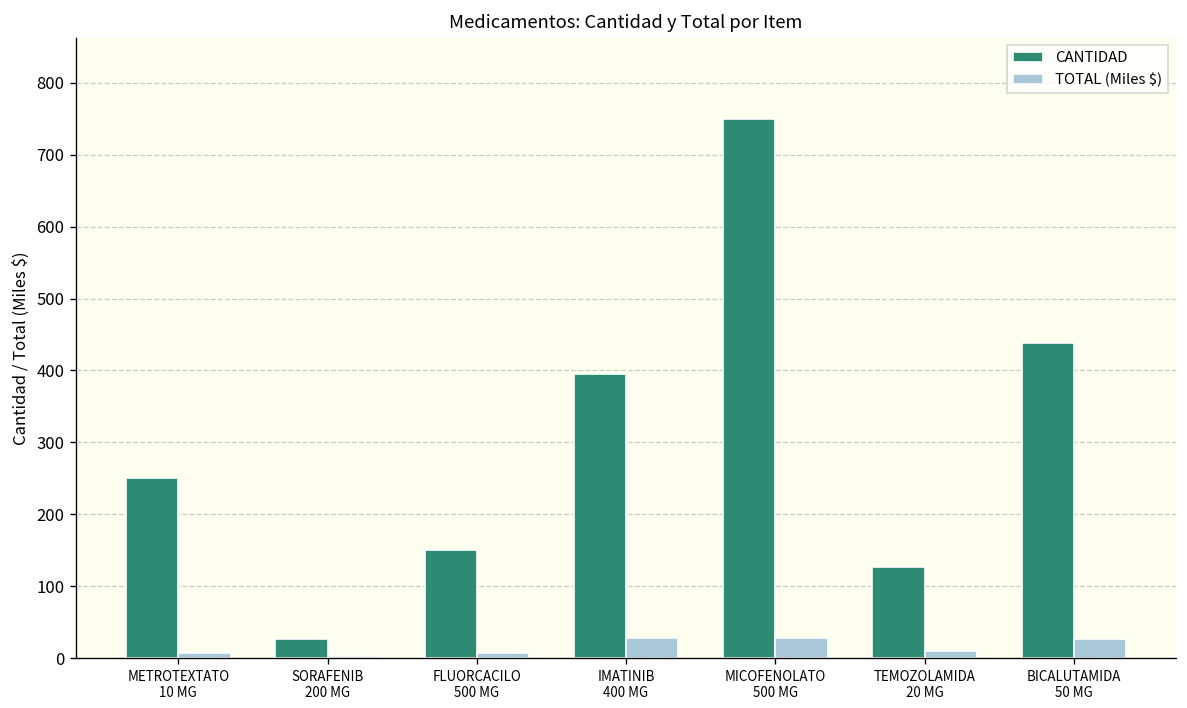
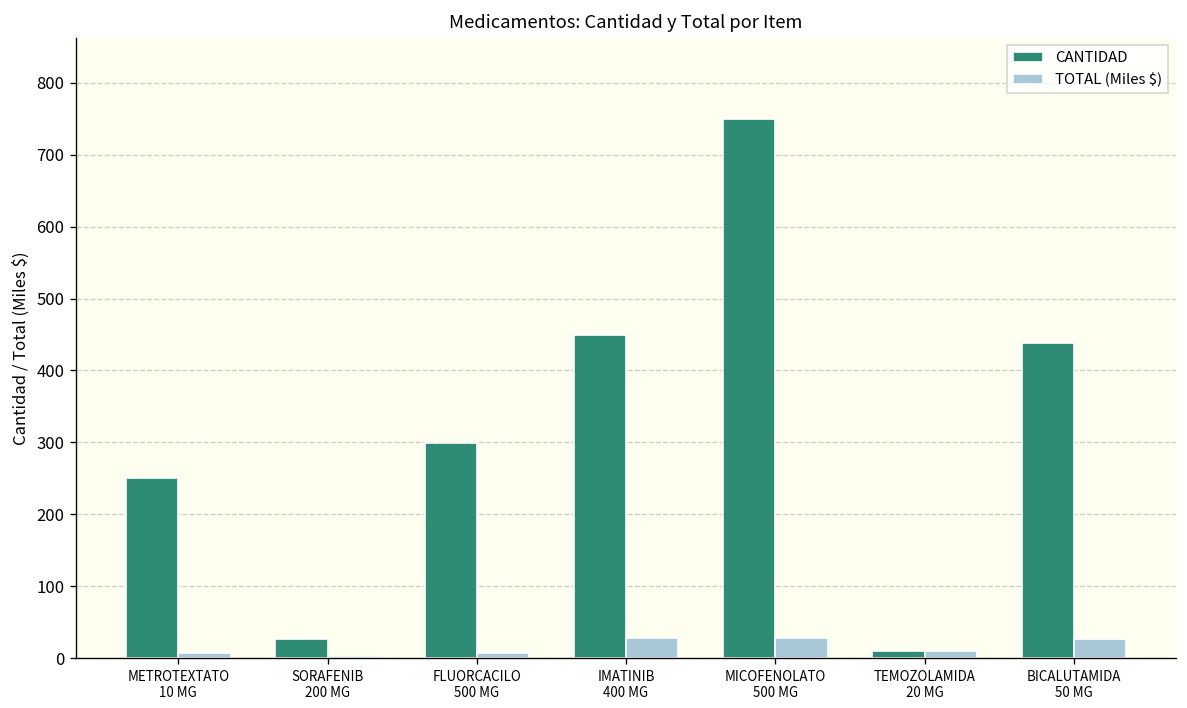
  {
    "CANTIDAD": {
      "METROTEXTATO 10 MG": 250,
      "SORAFENIB 200 MG": 30,
-     "FLUORCACILO 500 MG": 150,
-     "IMATINIB 400 MG": 400,
+     "FLUORCACILO 500 MG": 300,
+     "IMATINIB 400 MG": 450,
      "MICOFENOLATO 500 MG": 750,
-     "TEMOZOLAMIDA 20 MG": 130,
+     "TEMOZOLAMIDA 20 MG": 10,
      "BICALUTAMIDA 50 MG": 440
    },
    "TOTAL (Miles $)": {
      "METROTEXTATO 10 MG": 10,
      "FLUORCACILO 500 MG": 10,
      "IMATINIB 400 MG": 30,
      "MICOFENOLATO 500 MG": 30,
      "TEMOZOLAMIDA 20 MG": 10,
      "BICALUTAMIDA 50 MG": 30
    }
  }
